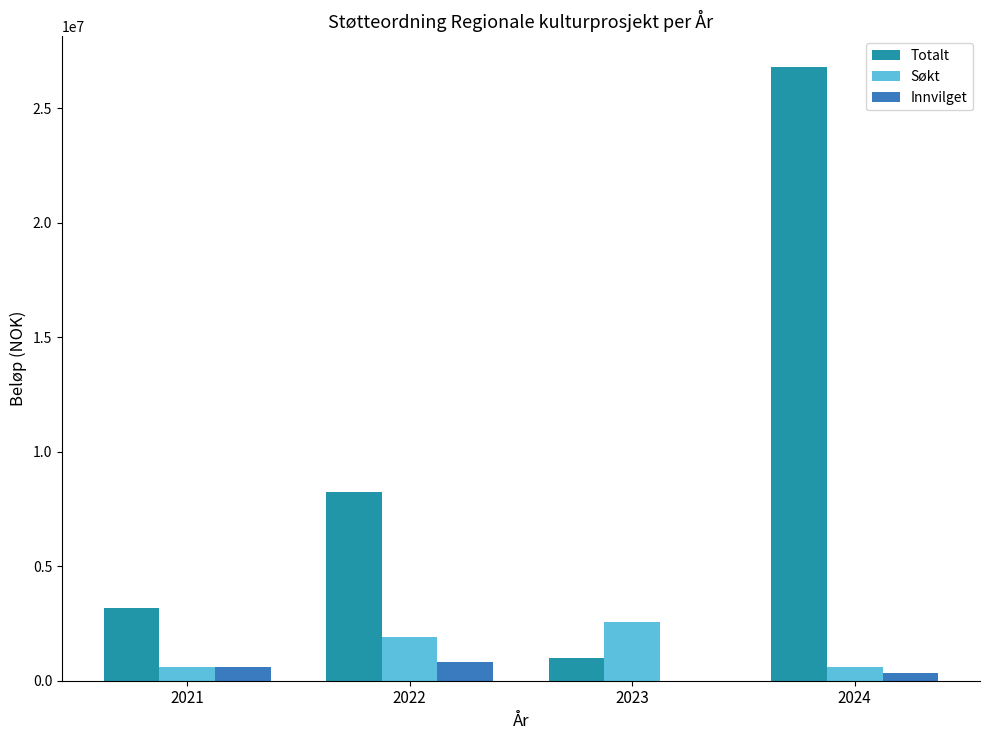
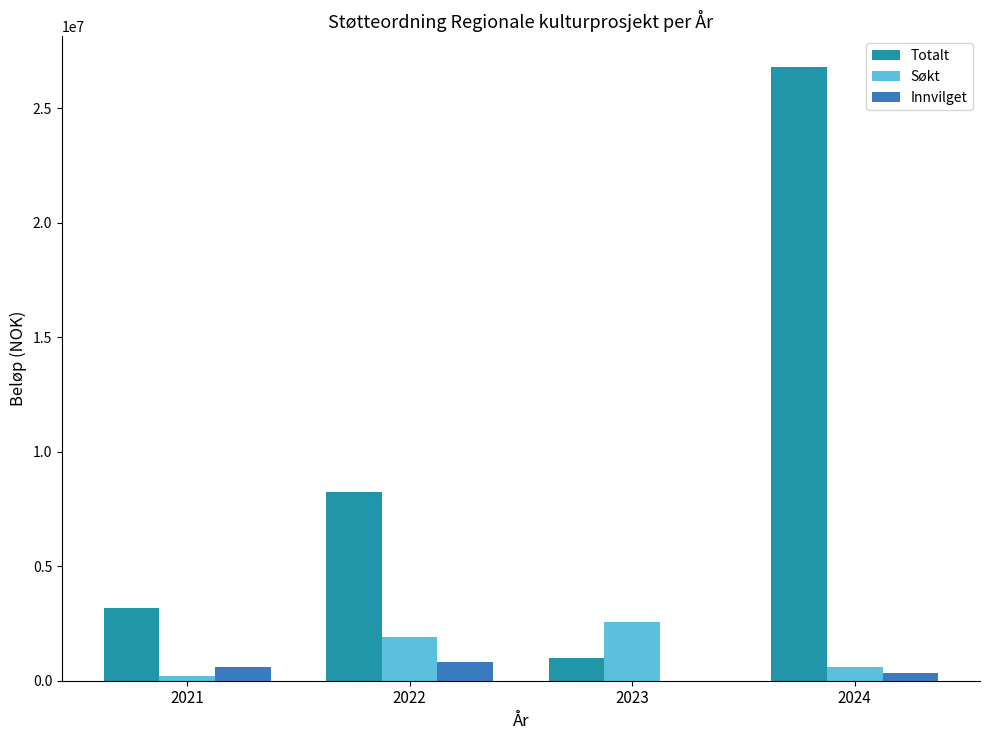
  {
    "Søkt": {
-     "2021": 600000,
+     "2021": 200000,
      "2022": 1900000,
      "2023": 2600000,
      "2024": 600000
    }
  }
